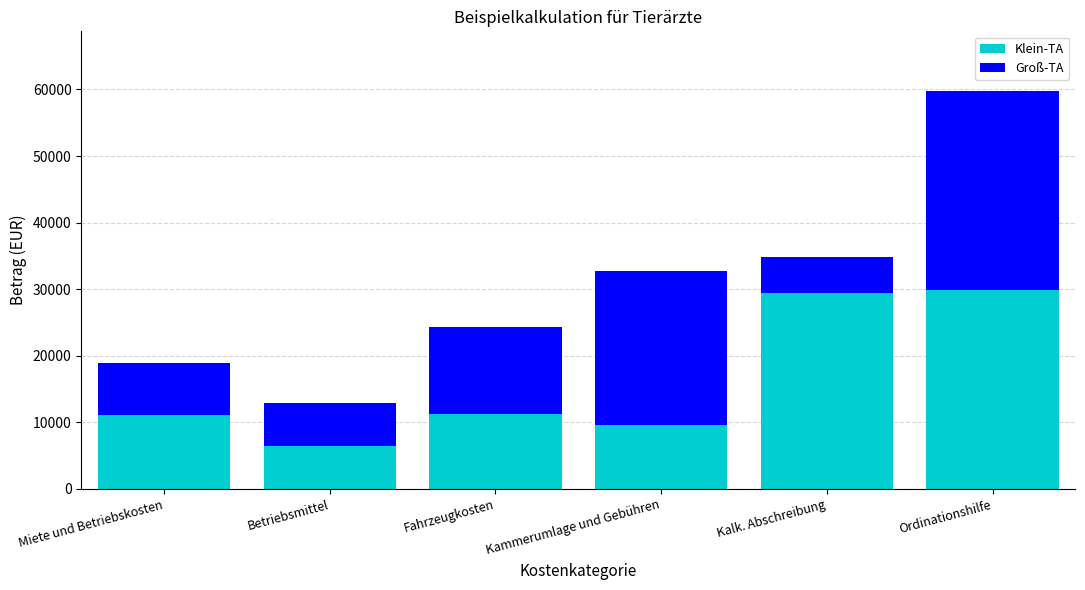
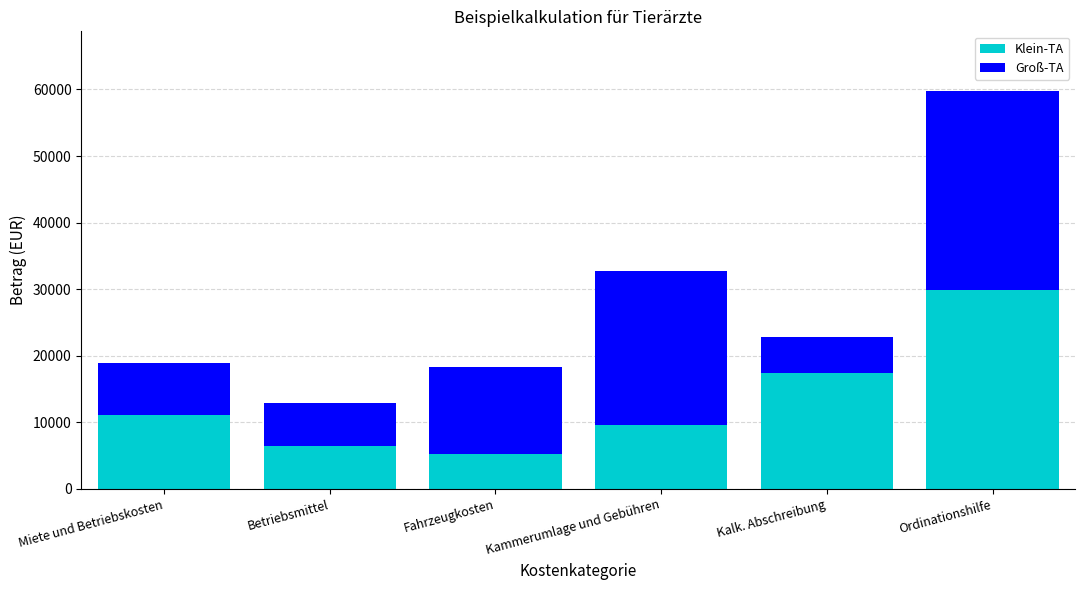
  {
    "Klein-TA": {
      "Miete und Betriebskosten": 11000,
      "Betriebsmittel": 6000,
-     "Fahrzeugkosten": 11000,
+     "Fahrzeugkosten": 5000,
      "Kammerumlage und Gebühren": 10000,
-     "Kalk. Abschreibung": 29000,
+     "Kalk. Abschreibung": 17000,
      "Ordinationshilfe": 30000
    },
    "Groß-TA": {
      "Miete und Betriebskosten": 8000,
      "Betriebsmittel": 6000,
      "Fahrzeugkosten": 13000,
      "Kammerumlage und Gebühren": 23000,
      "Kalk. Abschreibung": 5000,
      "Ordinationshilfe": 30000
    }
  }
